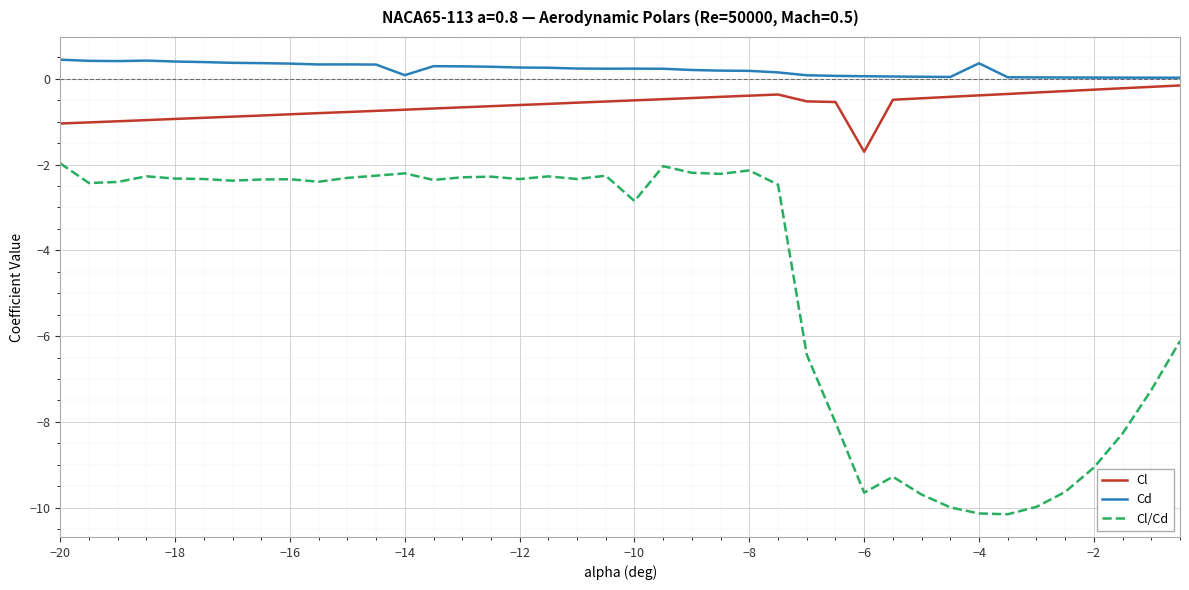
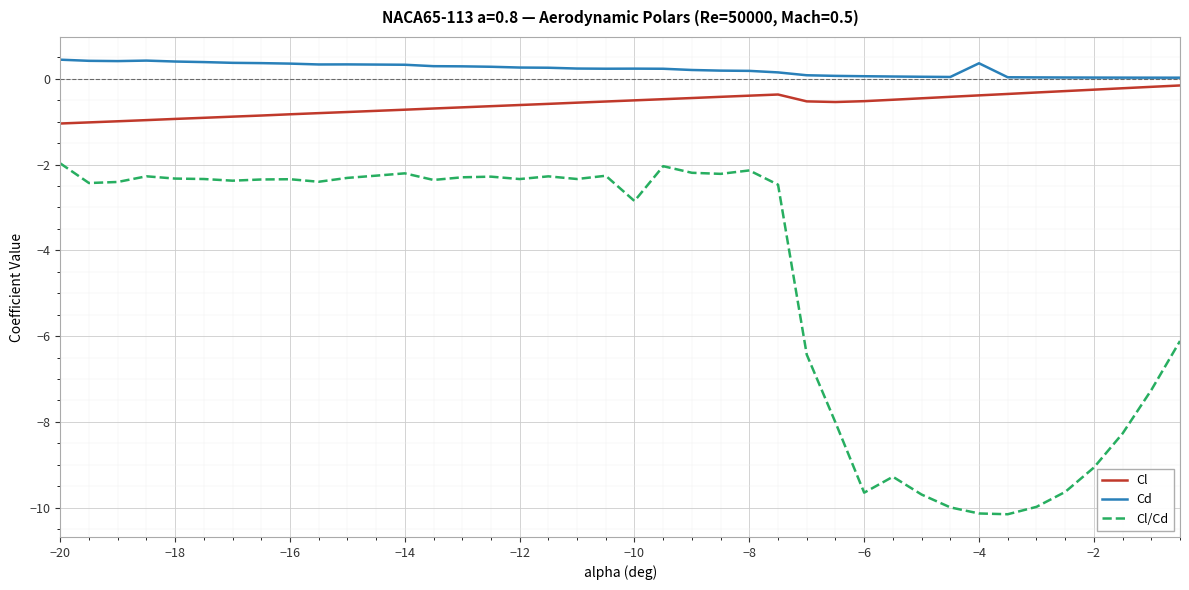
  {
    "Cl": {
      "−20": -1.0,
      "−18": -0.9,
      "−16": -0.8,
      "−14": -0.7,
      "−12": -0.6,
      "−10": -0.5,
      "−8": -0.4,
-     "−6": -1.7,
+     "−6": -0.5,
      "−4": -0.4,
      "−2": -0.3
    },
    "Cd": {
      "−20": 0.4,
      "−18": 0.4,
      "−16": 0.4,
-     "−14": 0.1,
+     "−14": 0.3,
      "−12": 0.3,
      "−10": 0.2,
      "−8": 0.2,
      "−6": 0.1,
      "−4": 0.4,
      "−2": 0.0
    },
    "Cl/Cd": {
      "−20": -2.0,
      "−18": -2.3,
      "−16": -2.3,
      "−14": -2.2,
      "−12": -2.3,
      "−10": -2.9,
      "−8": -2.1,
      "−6": -9.7,
      "−4": -10.1,
      "−2": -9.1
    }
  }
